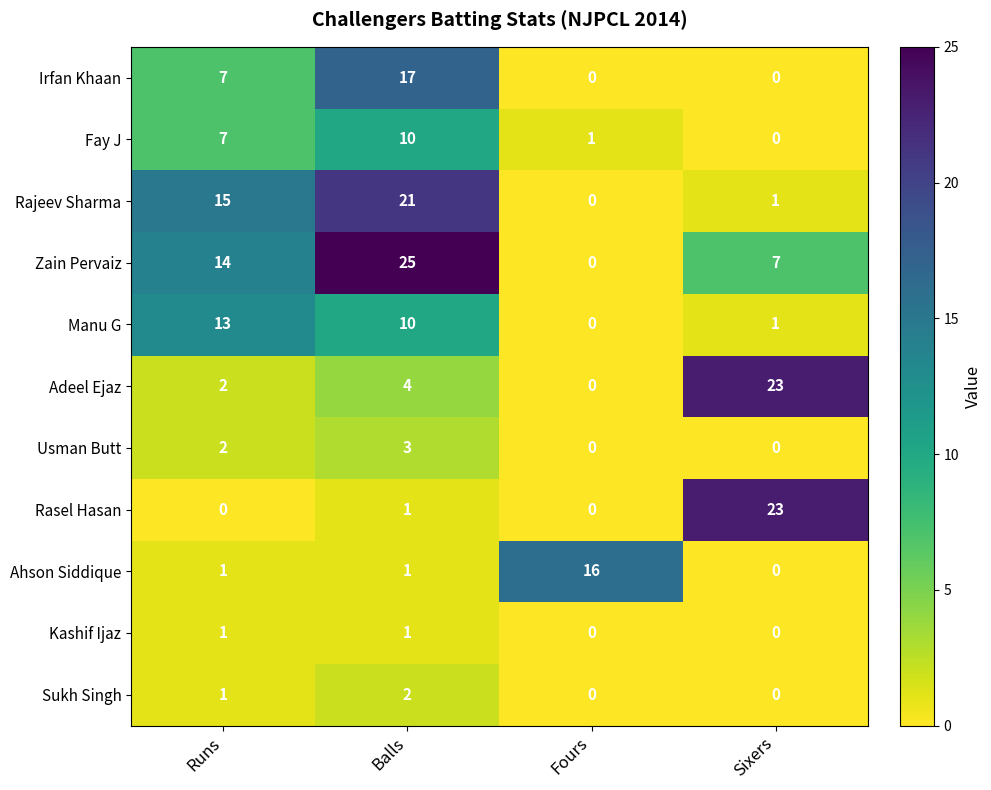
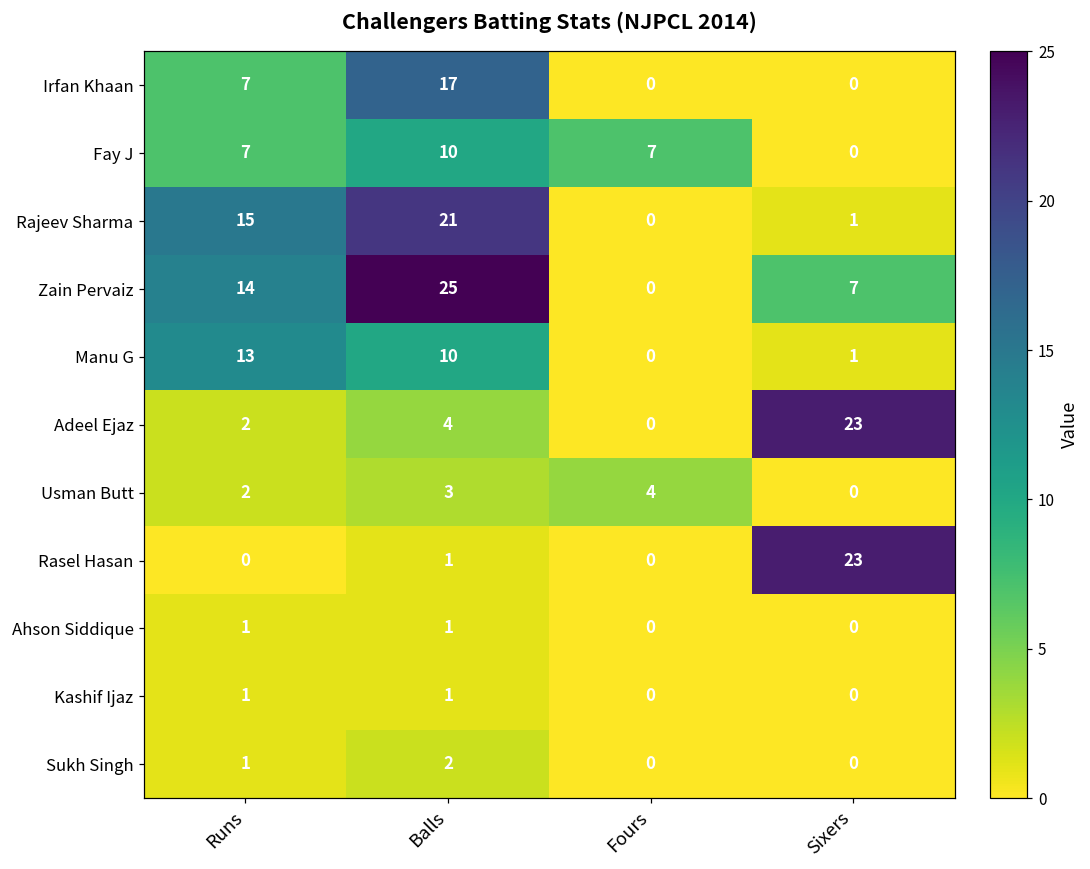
  {
    "Irfan Khaan": {
      "Runs": 7,
      "Balls": 17,
      "Fours": 0,
      "Sixers": 0
    },
    "Fay J": {
      "Runs": 7,
      "Balls": 10,
-     "Fours": 1,
+     "Fours": 7,
      "Sixers": 0
    },
    "Rajeev Sharma": {
      "Runs": 15,
      "Balls": 21,
      "Fours": 0,
      "Sixers": 1
    },
    "Zain Pervaiz": {
      "Runs": 14,
      "Balls": 25,
      "Fours": 0,
      "Sixers": 7
    },
    "Manu G": {
      "Runs": 13,
      "Balls": 10,
      "Fours": 0,
      "Sixers": 1
    },
    "Adeel Ejaz": {
      "Runs": 2,
      "Balls": 4,
      "Fours": 0,
      "Sixers": 23
    },
    "Usman Butt": {
      "Runs": 2,
      "Balls": 3,
-     "Fours": 0,
+     "Fours": 4,
      "Sixers": 0
    },
    "Rasel Hasan": {
      "Runs": 0,
      "Balls": 1,
      "Fours": 0,
      "Sixers": 23
    },
    "Ahson Siddique": {
      "Runs": 1,
      "Balls": 1,
-     "Fours": 16,
+     "Fours": 0,
      "Sixers": 0
    },
    "Kashif Ijaz": {
      "Runs": 1,
      "Balls": 1,
      "Fours": 0,
      "Sixers": 0
    },
    "Sukh Singh": {
      "Runs": 1,
      "Balls": 2,
      "Fours": 0,
      "Sixers": 0
    }
  }
